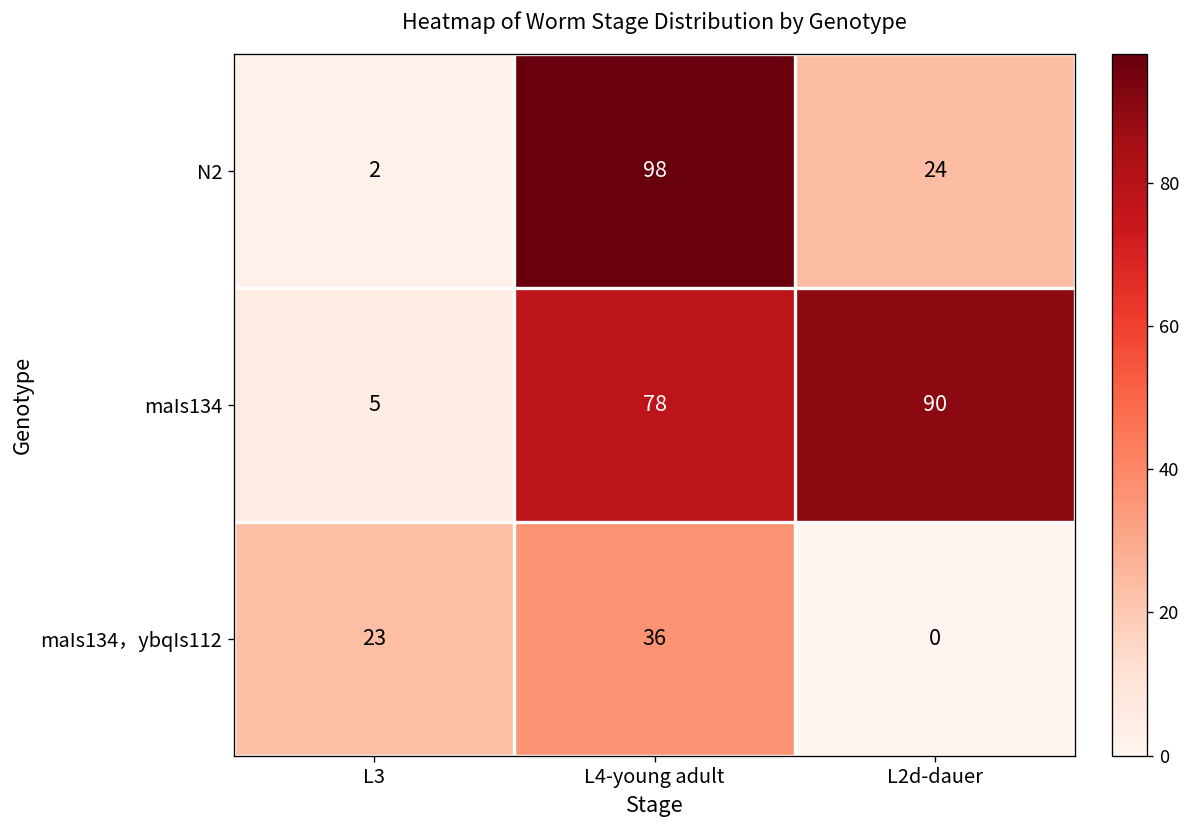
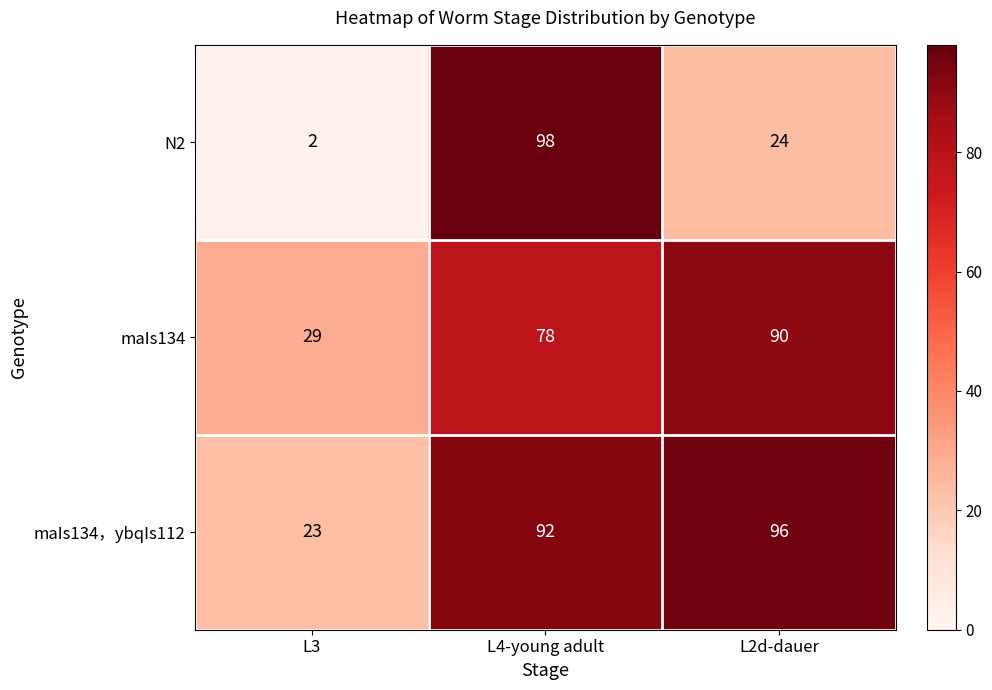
  {
    "N2": {
      "L3": 2,
      "L4-young adult": 98,
      "L2d-dauer": 24
    },
    "maIs134": {
-     "L3": 5,
+     "L3": 29,
      "L4-young adult": 78,
      "L2d-dauer": 90
    },
    "maIs134，ybqIs112": {
      "L3": 23,
-     "L4-young adult": 36,
-     "L2d-dauer": 0
+     "L4-young adult": 92,
+     "L2d-dauer": 96
    }
  }
